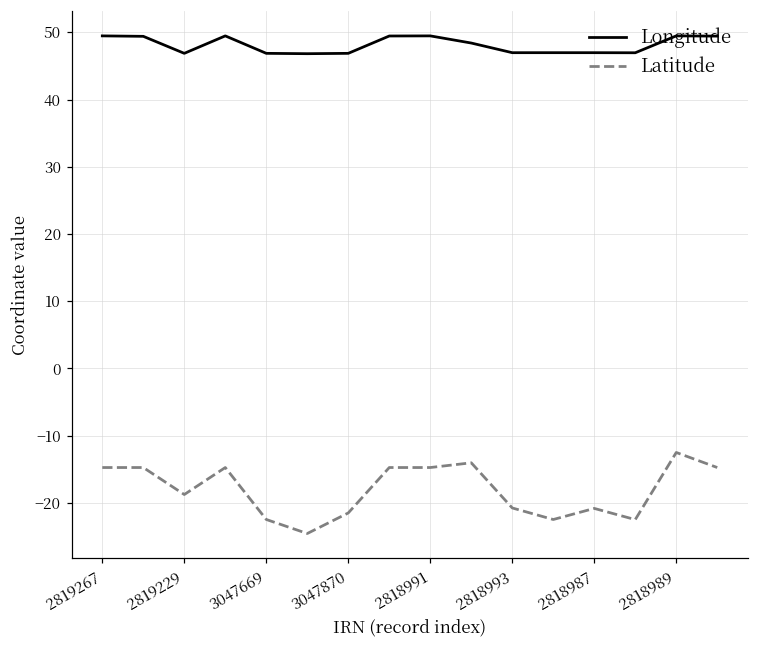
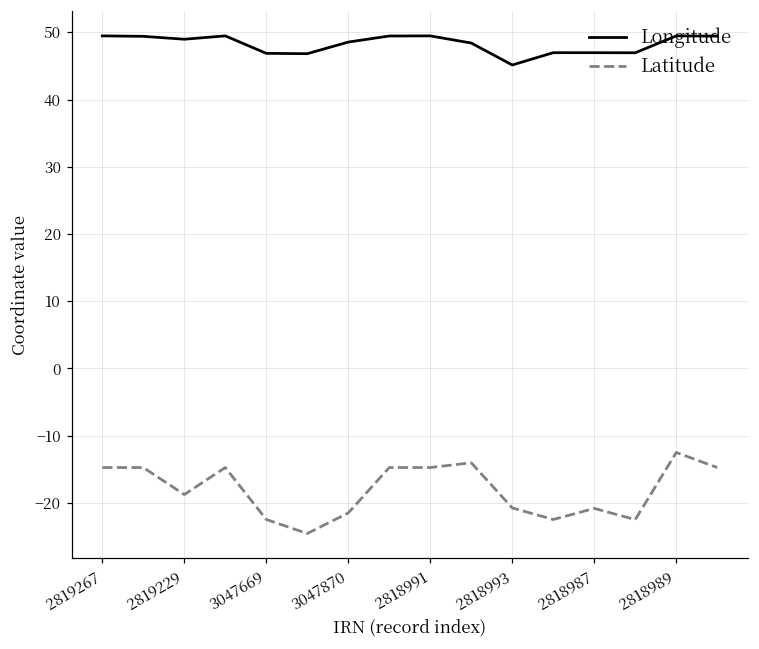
  {
    "Longitude": {
      "2819267": 49,
-     "2819229": 47,
+     "2819229": 49,
      "3047669": 47,
-     "3047870": 47,
+     "3047870": 49,
      "2818991": 49,
-     "2818993": 47,
+     "2818993": 45,
      "2818987": 47,
      "2818989": 49
    },
    "Latitude": {
      "2819267": -15,
      "2819229": -19,
      "3047669": -22,
      "3047870": -22,
      "2818991": -15,
      "2818993": -21,
      "2818987": -21,
      "2818989": -13
    }
  }
